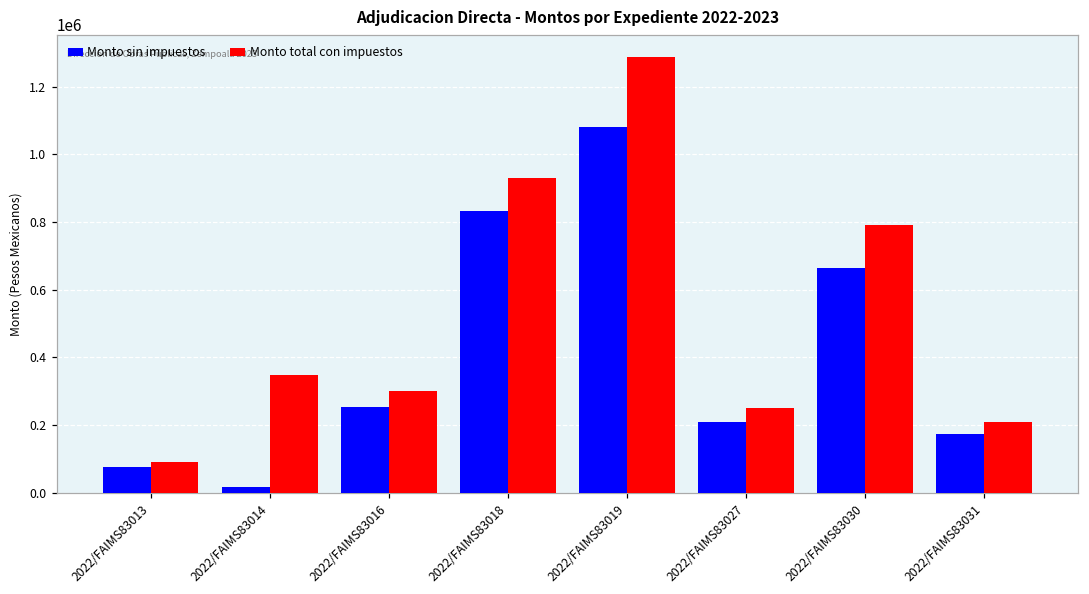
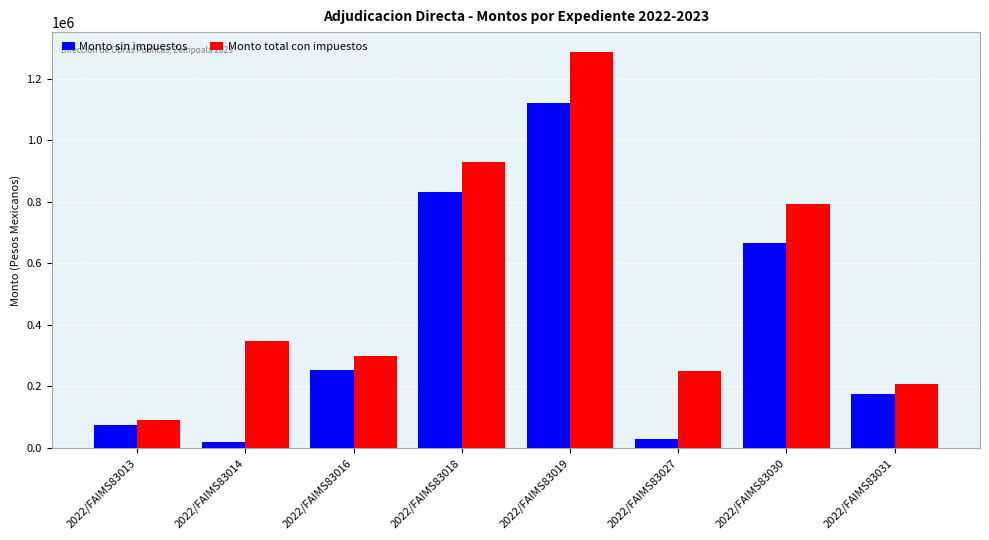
  {
    "Monto sin impuestos": {
      "2022/FAIMS83013": 80000,
      "2022/FAIMS83014": 20000,
      "2022/FAIMS83016": 250000,
      "2022/FAIMS83018": 830000,
-     "2022/FAIMS83019": 1080000,
-     "2022/FAIMS83027": 210000,
+     "2022/FAIMS83019": 1120000,
+     "2022/FAIMS83027": 30000,
      "2022/FAIMS83030": 670000,
      "2022/FAIMS83031": 170000
    },
    "Monto total con impuestos": {
      "2022/FAIMS83013": 90000,
      "2022/FAIMS83014": 350000,
      "2022/FAIMS83016": 300000,
      "2022/FAIMS83018": 930000,
      "2022/FAIMS83019": 1290000,
      "2022/FAIMS83027": 250000,
      "2022/FAIMS83030": 790000,
      "2022/FAIMS83031": 210000
    }
  }
